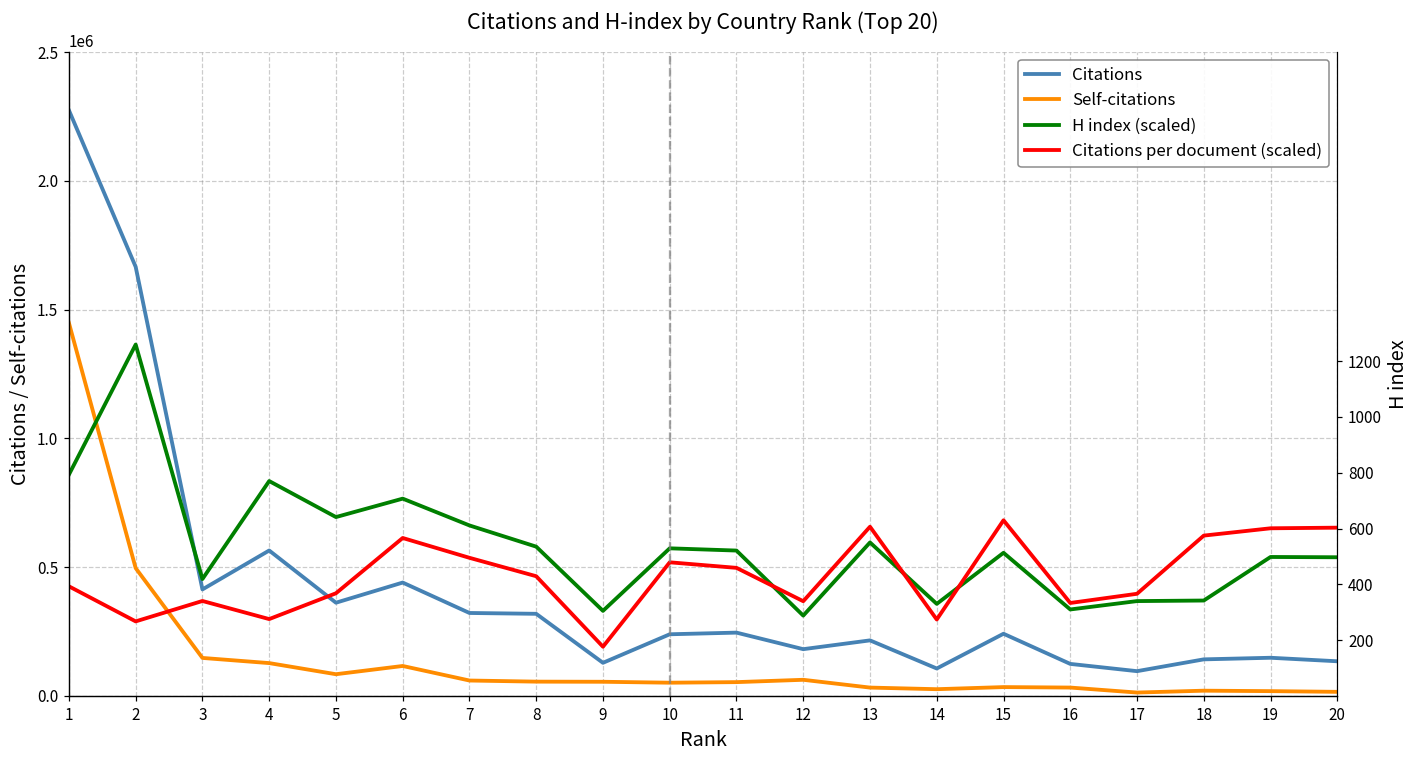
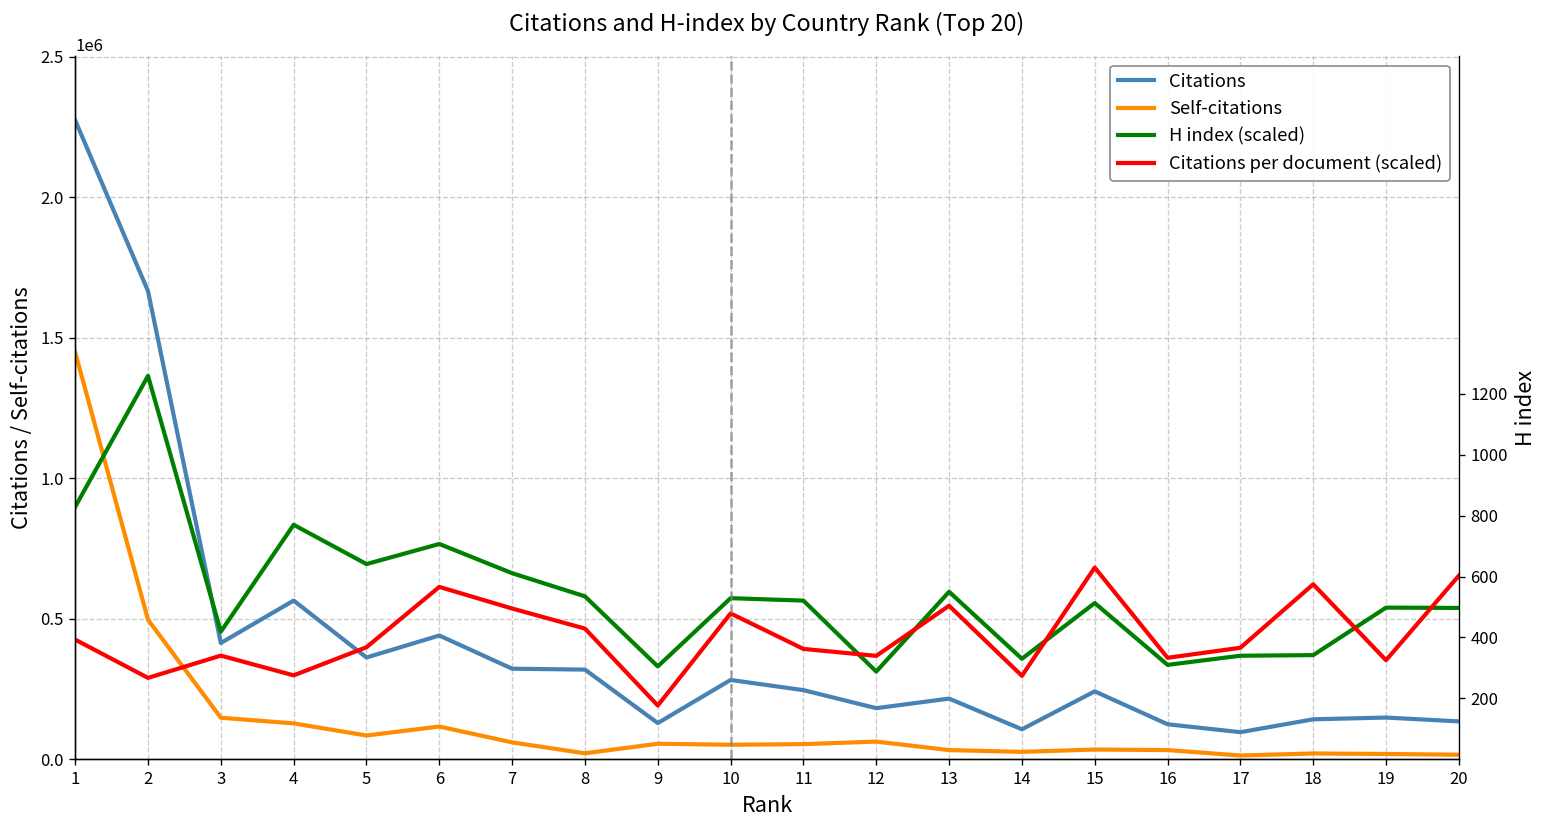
  {
    "Citations": {
      "1": 2270000,
      "2": 1670000,
      "3": 410000,
      "4": 560000,
      "5": 360000,
      "6": 440000,
      "7": 320000,
      "8": 320000,
      "9": 130000,
-     "10": 240000,
+     "10": 280000,
      "11": 250000,
      "12": 180000,
      "13": 220000,
      "14": 110000,
      "15": 240000,
      "16": 120000,
      "17": 100000,
      "18": 140000,
      "19": 150000,
      "20": 130000
    },
    "Self-citations": {
      "1": 1450000,
      "2": 500000,
      "3": 150000,
      "4": 130000,
      "5": 80000,
      "6": 120000,
      "7": 60000,
-     "8": 60000,
+     "8": 20000,
      "9": 60000,
      "10": 50000,
      "11": 50000,
      "12": 60000,
      "13": 30000,
      "14": 30000,
      "15": 30000,
      "16": 30000,
      "17": 10000,
      "18": 20000,
      "19": 20000,
      "20": 20000
    },
    "H index (scaled)": {
-     "1": 860000,
+     "1": 900000,
      "2": 1360000,
      "3": 450000,
      "4": 830000,
      "5": 690000,
      "6": 770000,
      "7": 660000,
      "8": 580000,
      "9": 330000,
      "10": 570000,
      "11": 560000,
      "12": 310000,
      "13": 600000,
      "14": 360000,
      "15": 560000,
      "16": 340000,
      "17": 370000,
      "18": 370000,
      "19": 540000,
      "20": 540000
    },
    "Citations per document (scaled)": {
      "1": 430000,
      "2": 290000,
      "3": 370000,
      "4": 300000,
      "5": 400000,
      "6": 610000,
      "7": 540000,
      "8": 460000,
      "9": 190000,
      "10": 520000,
-     "11": 500000,
+     "11": 390000,
      "12": 370000,
-     "13": 660000,
+     "13": 550000,
      "14": 300000,
      "15": 680000,
      "16": 360000,
      "17": 400000,
      "18": 620000,
-     "19": 650000,
+     "19": 350000,
      "20": 650000
    }
  }
